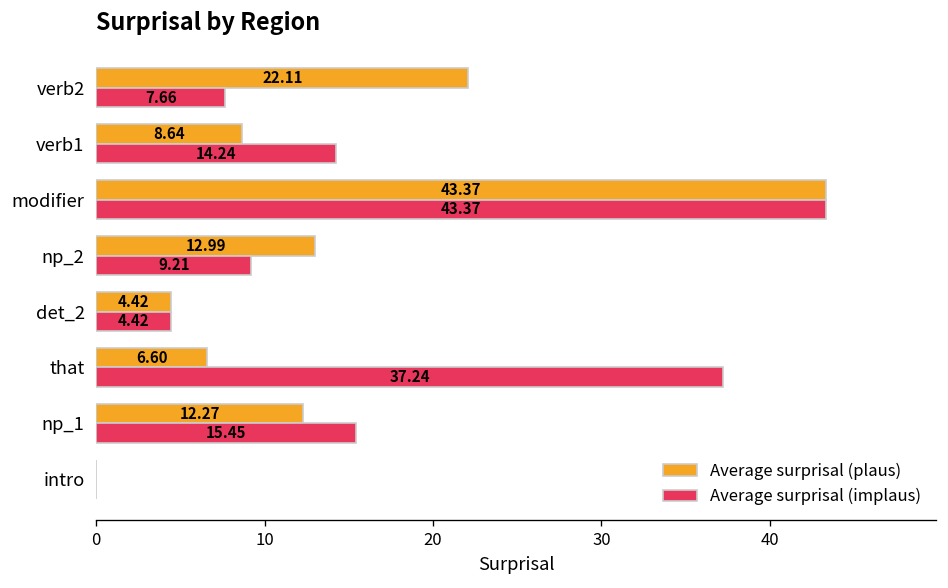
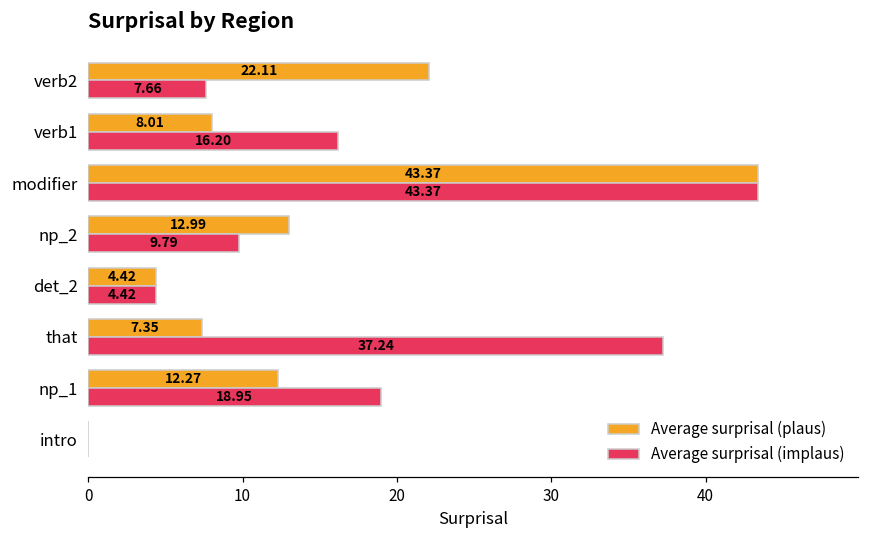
  {
    "Average surprisal (plaus)": {
      "verb2": 22.11,
-     "verb1": 8.64,
+     "verb1": 8.01,
      "modifier": 43.37,
      "np_2": 12.99,
      "det_2": 4.42,
-     "that": 6.60,
+     "that": 7.35,
      "np_1": 12.27
    },
    "Average surprisal (implaus)": {
      "verb2": 7.66,
-     "verb1": 14.24,
+     "verb1": 16.20,
      "modifier": 43.37,
-     "np_2": 9.21,
+     "np_2": 9.79,
      "det_2": 4.42,
      "that": 37.24,
-     "np_1": 15.45
+     "np_1": 18.95
    }
  }
